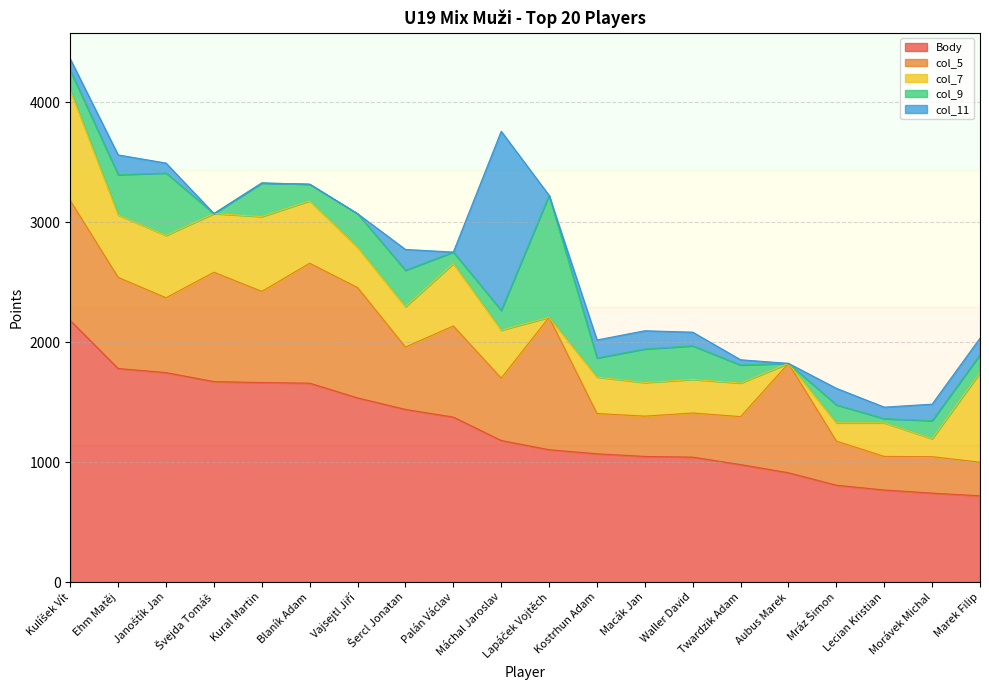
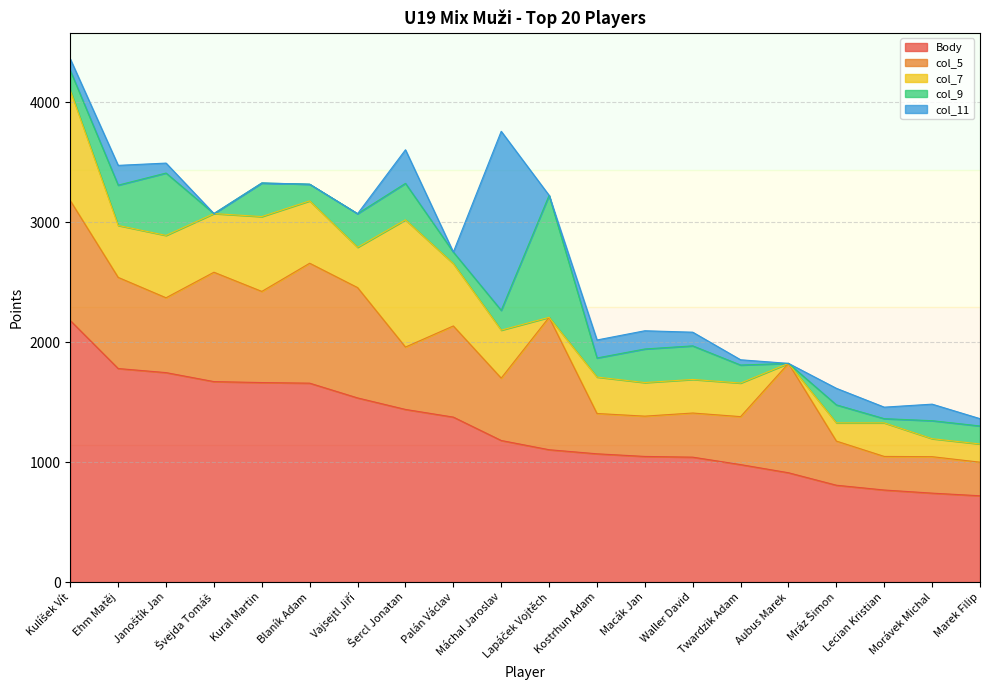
  {
    "col_7": {
      "Kulíšek Vít": 920,
-     "Ehm Matěj": 520,
+     "Ehm Matěj": 430,
      "Janoštík Jan": 520,
      "Kural Martin": 620,
      "Blaník Adam": 520,
      "Vajsejtl Jiří": 340,
-     "Šercl Jonatan": 340,
+     "Šercl Jonatan": 1060,
      "Palán Václav": 520,
      "Máchal Jaroslav": 400,
      "Kostrhun Adam": 300,
      "Macák Jan": 280,
      "Waller David": 280,
      "Twardzik Adam": 280,
      "Mráz Šimon": 150,
      "Lecian Kristian": 280,
      "Morávek Michal": 150,
-     "Marek Filip": 750
+     "Marek Filip": 150
    },
    "col_9": {
      "Kulíšek Vít": 170,
      "Ehm Matěj": 340,
      "Janoštík Jan": 520,
      "Šercl Jonatan": 300,
      "Máchal Jaroslav": 170,
      "Kostrhun Adam": 160,
      "Macák Jan": 280,
      "Waller David": 280,
      "Twardzik Adam": 150,
      "Mráz Šimon": 150,
      "Lecian Kristian": 40,
      "Morávek Michal": 150,
      "Marek Filip": 150
    },
    "col_11": {
      "Kulíšek Vít": 100,
      "Ehm Matěj": 170,
      "Janoštík Jan": 80,
-     "Šercl Jonatan": 170,
+     "Šercl Jonatan": 280,
      "Máchal Jaroslav": 1490,
      "Kostrhun Adam": 150,
      "Macák Jan": 150,
      "Waller David": 110,
      "Twardzik Adam": 40,
      "Mráz Šimon": 140,
      "Lecian Kristian": 100,
      "Morávek Michal": 140,
-     "Marek Filip": 140
+     "Marek Filip": 60
    }
  }
